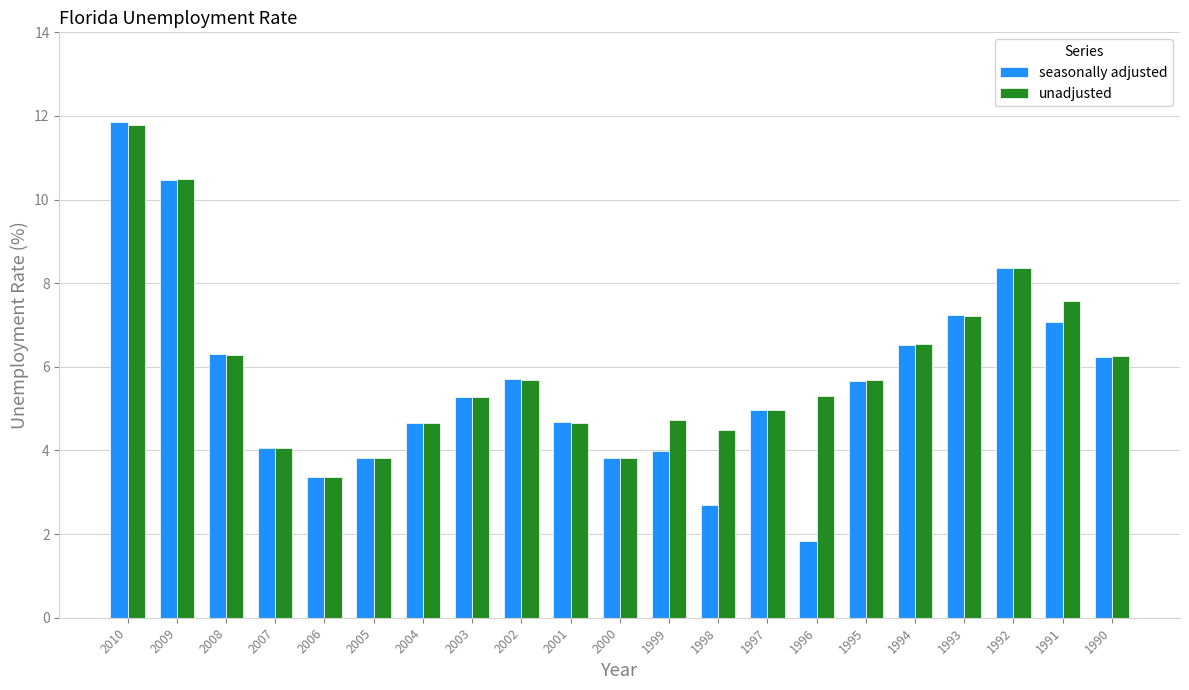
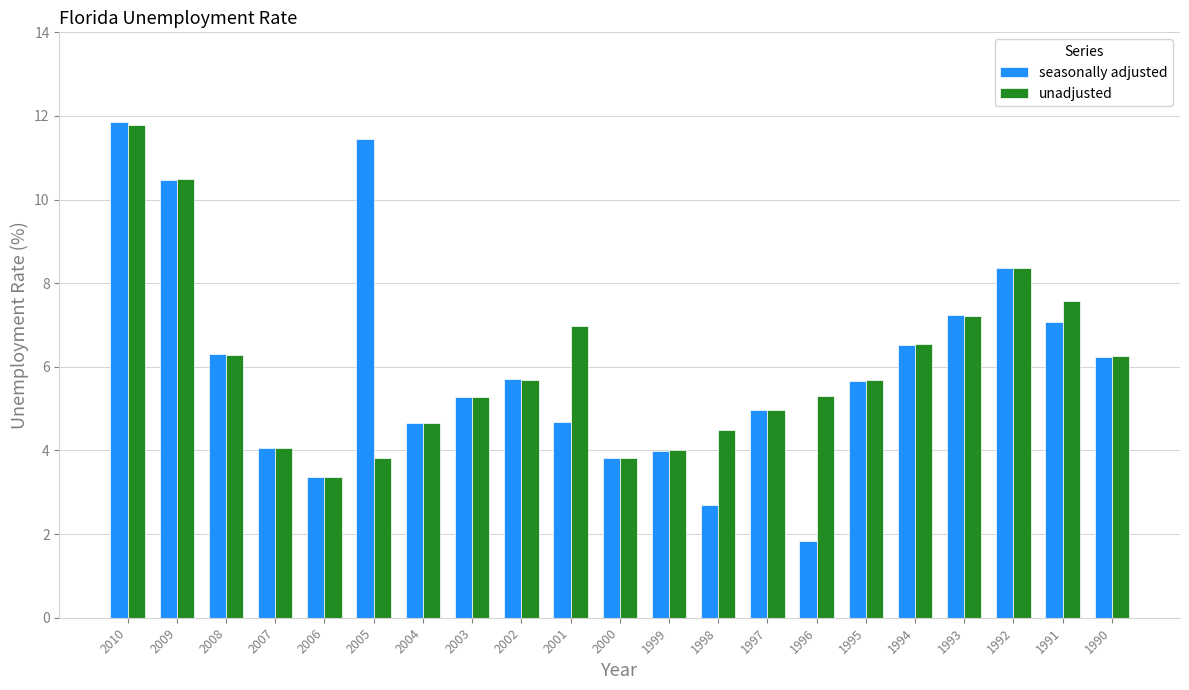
  {
    "seasonally adjusted": {
      "2010": 11.9,
      "2009": 10.5,
      "2008": 6.3,
      "2007": 4.1,
      "2006": 3.4,
-     "2005": 3.8,
+     "2005": 11.5,
      "2004": 4.7,
      "2003": 5.3,
      "2002": 5.7,
      "2001": 4.7,
      "2000": 3.8,
      "1999": 4.0,
      "1998": 2.7,
      "1997": 5.0,
      "1996": 1.8,
      "1995": 5.7,
      "1994": 6.5,
      "1993": 7.2,
      "1992": 8.4,
      "1991": 7.1,
      "1990": 6.2
    },
    "unadjusted": {
      "2010": 11.8,
      "2009": 10.5,
      "2008": 6.3,
      "2007": 4.1,
      "2006": 3.4,
      "2005": 3.8,
      "2004": 4.7,
      "2003": 5.3,
      "2002": 5.7,
-     "2001": 4.7,
+     "2001": 7.0,
      "2000": 3.8,
-     "1999": 4.7,
+     "1999": 4.0,
      "1998": 4.5,
      "1997": 5.0,
      "1996": 5.3,
      "1995": 5.7,
      "1994": 6.5,
      "1993": 7.2,
      "1992": 8.4,
      "1991": 7.6,
      "1990": 6.3
    }
  }
